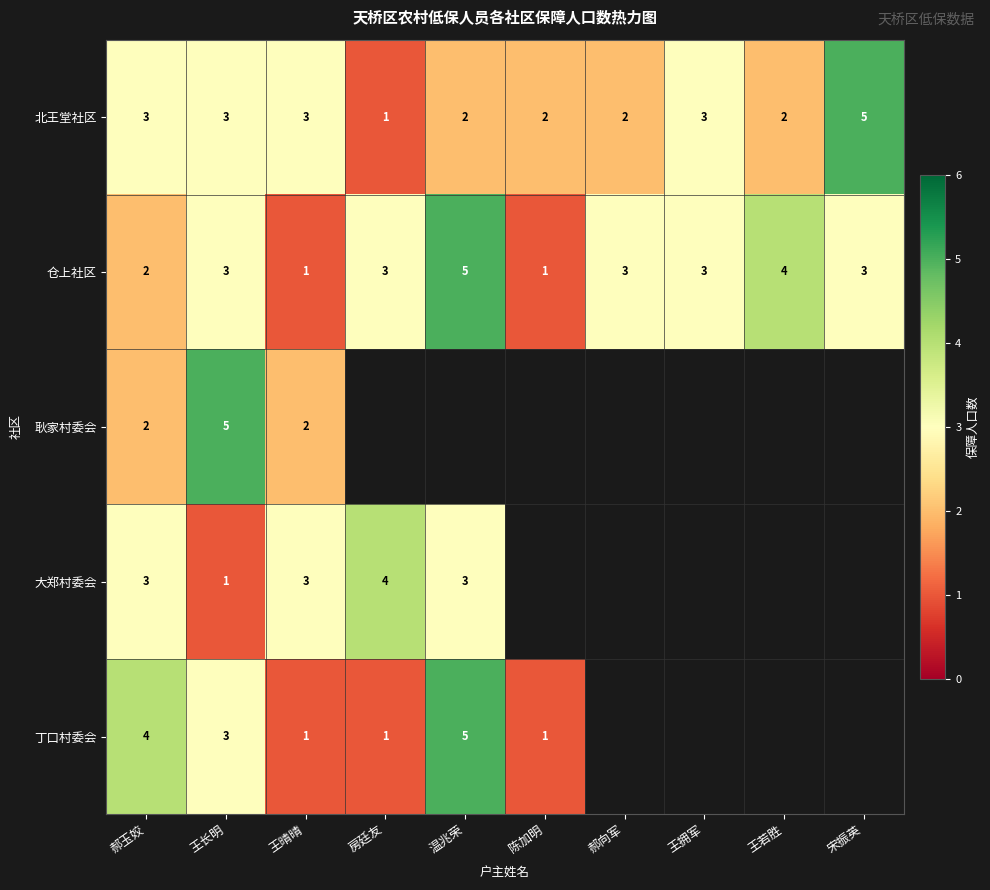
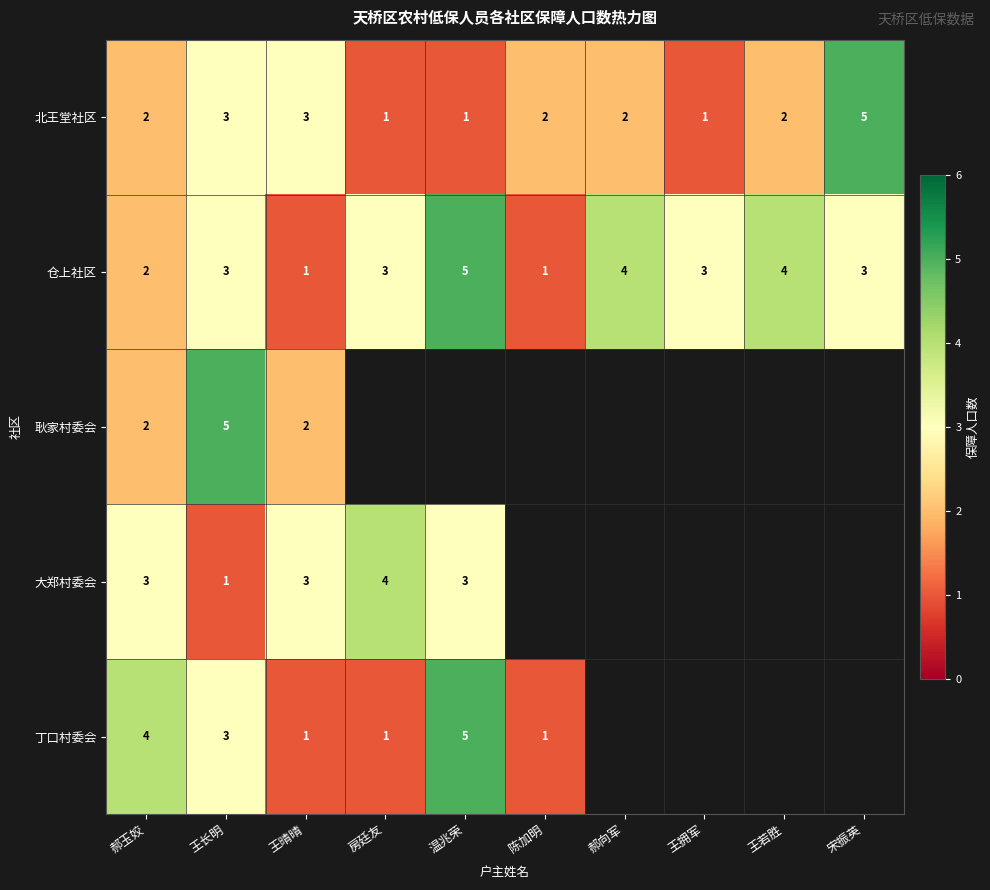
  {
    "北王堂社区": {
-     "郝玉姣": 3,
+     "郝玉姣": 2,
      "王长明": 3,
      "王晴晴": 3,
      "房廷友": 1,
-     "温兆荣": 2,
+     "温兆荣": 1,
      "陈加明": 2,
      "郝向军": 2,
-     "王拥军": 3,
+     "王拥军": 1,
      "王若胜": 2,
      "宋振英": 5
    },
    "仓上社区": {
      "郝玉姣": 2,
      "王长明": 3,
      "王晴晴": 1,
      "房廷友": 3,
      "温兆荣": 5,
      "陈加明": 1,
-     "郝向军": 3,
+     "郝向军": 4,
      "王拥军": 3,
      "王若胜": 4,
      "宋振英": 3
    },
    "耿家村委会": {
      "郝玉姣": 2,
      "王长明": 5,
      "王晴晴": 2
    },
    "大郑村委会": {
      "郝玉姣": 3,
      "王长明": 1,
      "王晴晴": 3,
      "房廷友": 4,
      "温兆荣": 3
    },
    "丁口村委会": {
      "郝玉姣": 4,
      "王长明": 3,
      "王晴晴": 1,
      "房廷友": 1,
      "温兆荣": 5,
      "陈加明": 1
    }
  }
